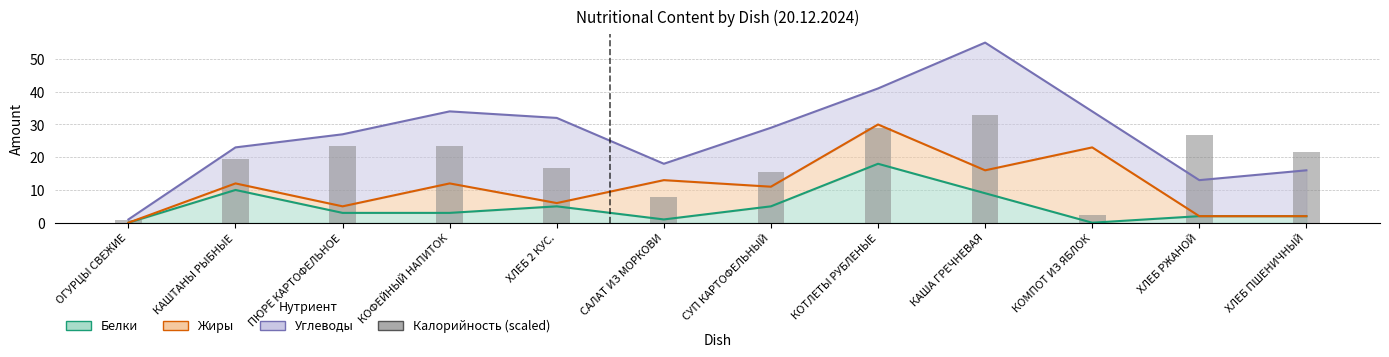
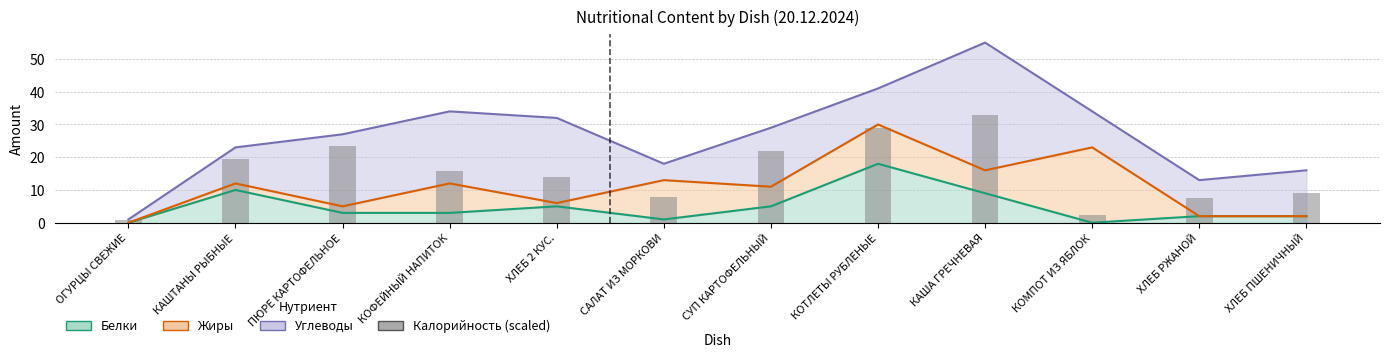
  {
    "Калорийность (scaled)": {
      "ОГУРЦЫ СВЕЖИЕ": 1,
      "КАШТАНЫ РЫБНЫЕ": 20,
      "ПЮРЕ КАРТОФЕЛЬНОЕ": 23,
-     "КОФЕЙНЫЙ НАПИТОК": 23,
-     "ХЛЕБ 2 КУС.": 17,
+     "КОФЕЙНЫЙ НАПИТОК": 16,
+     "ХЛЕБ 2 КУС.": 14,
      "САЛАТ ИЗ МОРКОВИ": 8,
-     "СУП КАРТОФЕЛЬНЫЙ": 15,
+     "СУП КАРТОФЕЛЬНЫЙ": 22,
      "КОТЛЕТЫ РУБЛЕНЫЕ": 29,
      "КАША ГРЕЧНЕВАЯ": 33,
      "КОМПОТ ИЗ ЯБЛОК": 2,
-     "ХЛЕБ РЖАНОЙ": 27,
-     "ХЛЕБ ПШЕНИЧНЫЙ": 22
+     "ХЛЕБ РЖАНОЙ": 8,
+     "ХЛЕБ ПШЕНИЧНЫЙ": 9
    },
    "Жиры": {
      "КОМПОТ ИЗ ЯБЛОК": 23
    }
  }
